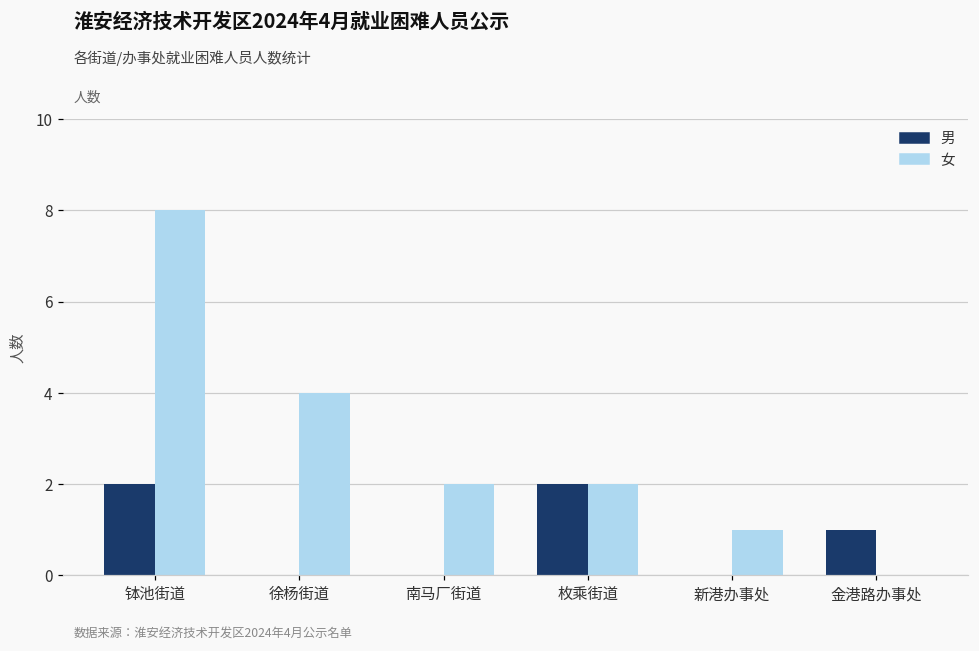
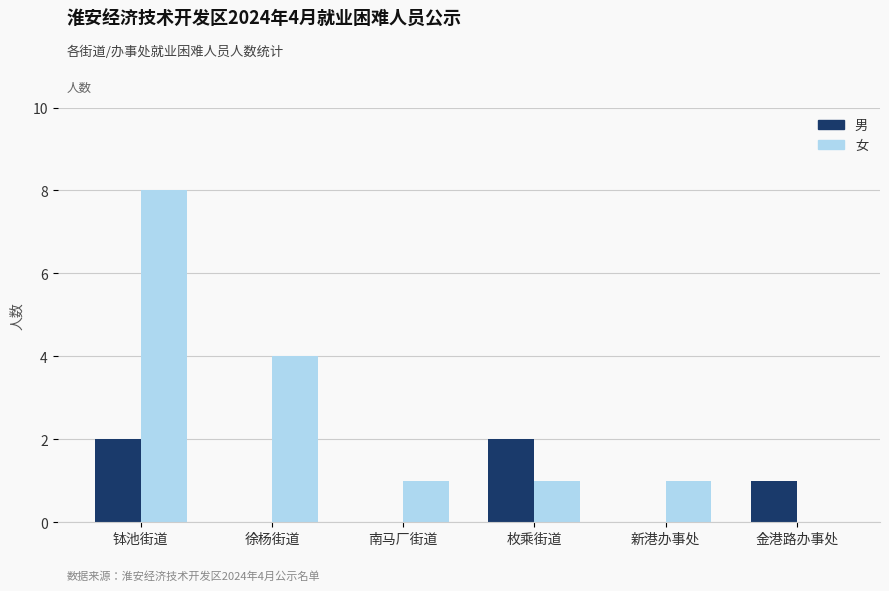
  {
    "男": {
      "钵池街道": 2,
      "徐杨街道": 0,
      "南马厂街道": 0,
      "枚乘街道": 2,
      "新港办事处": 0,
      "金港路办事处": 1
    },
    "女": {
      "钵池街道": 8,
      "徐杨街道": 4,
-     "南马厂街道": 2,
-     "枚乘街道": 2,
+     "南马厂街道": 1,
+     "枚乘街道": 1,
      "新港办事处": 1,
      "金港路办事处": 0
    }
  }
